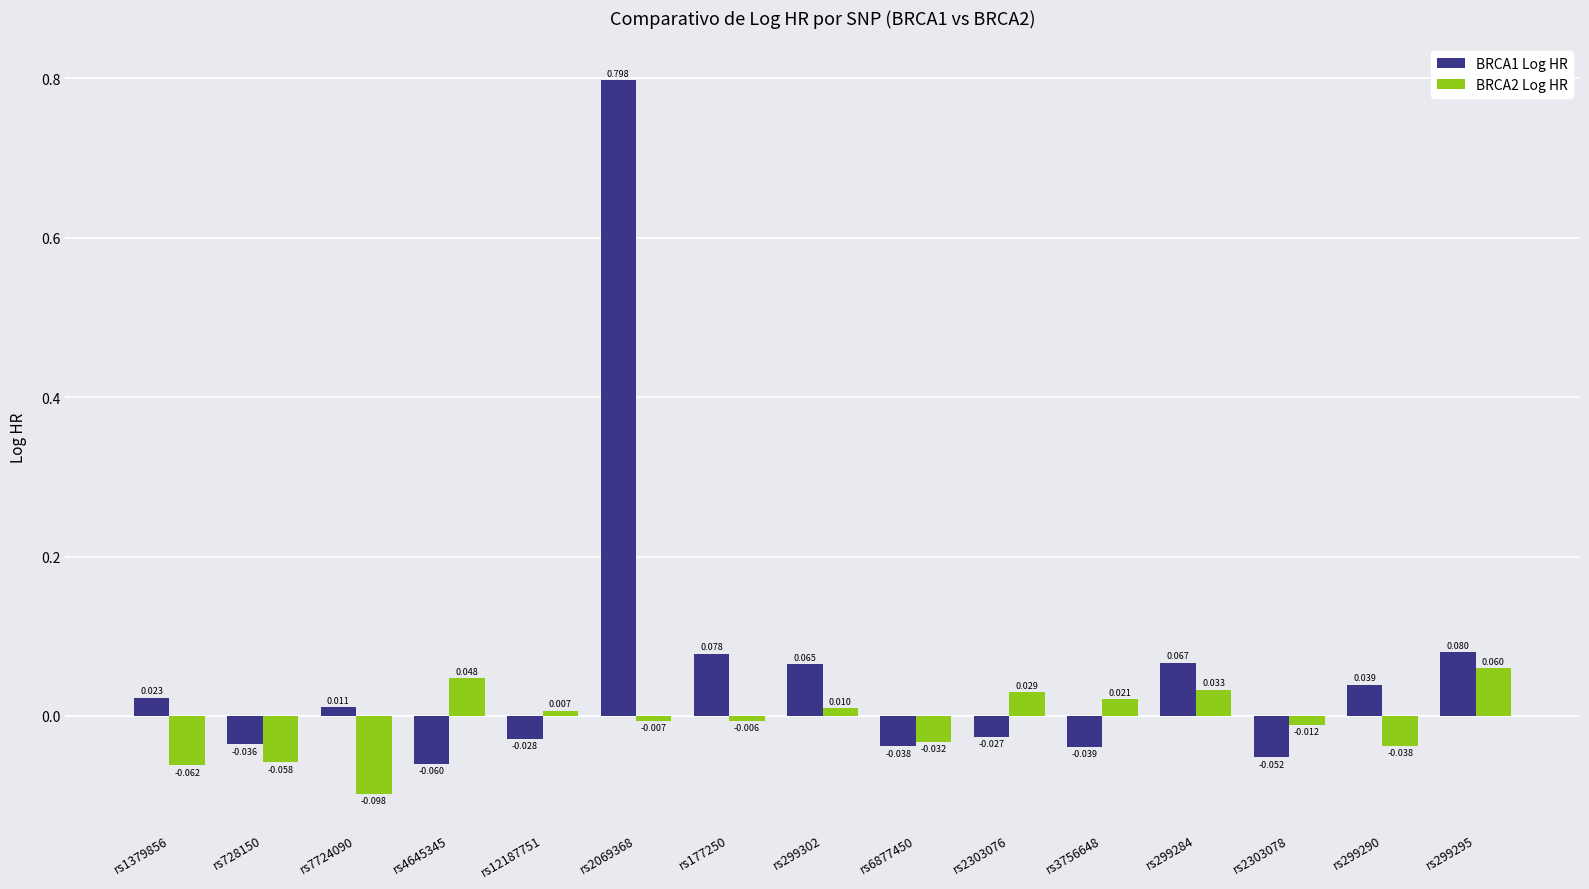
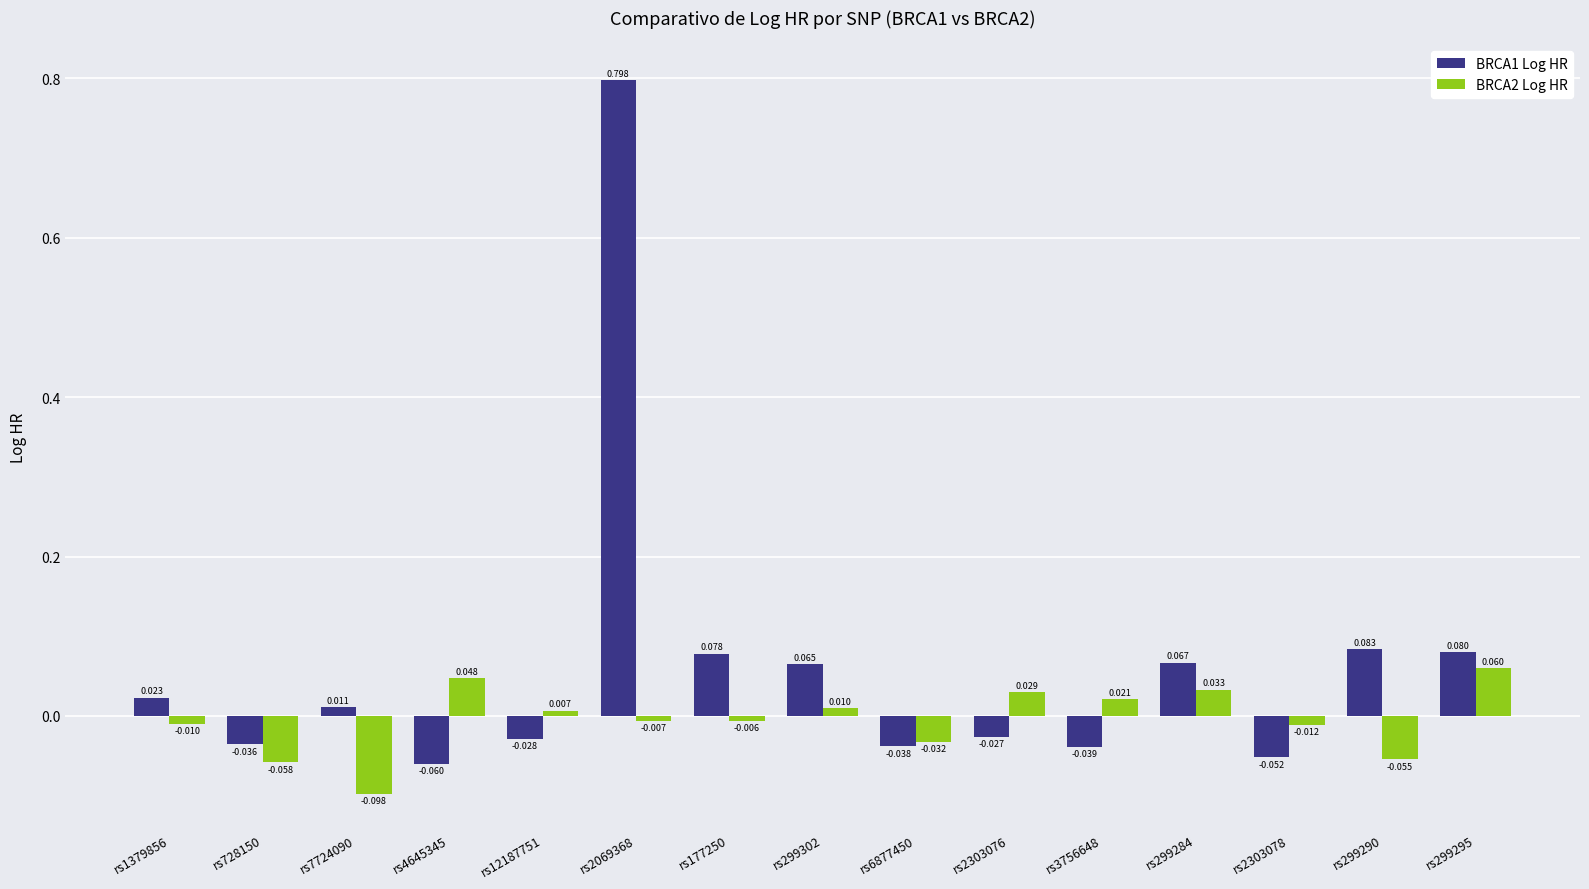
  {
    "BRCA1 Log HR": {
      "rs1379856": 0.023,
      "rs728150": -0.036,
      "rs7724090": 0.011,
      "rs4645345": -0.060,
      "rs12187751": -0.028,
      "rs2069368": 0.798,
      "rs177250": 0.078,
      "rs299302": 0.065,
      "rs6877450": -0.038,
      "rs2303076": -0.027,
      "rs3756648": -0.039,
      "rs299284": 0.067,
      "rs2303078": -0.052,
-     "rs299290": 0.039,
+     "rs299290": 0.083,
      "rs299295": 0.080
    },
    "BRCA2 Log HR": {
-     "rs1379856": -0.062,
+     "rs1379856": -0.010,
      "rs728150": -0.058,
      "rs7724090": -0.098,
      "rs4645345": 0.048,
      "rs12187751": 0.007,
      "rs2069368": -0.007,
      "rs177250": -0.006,
      "rs299302": 0.010,
      "rs6877450": -0.032,
      "rs2303076": 0.029,
      "rs3756648": 0.021,
      "rs299284": 0.033,
      "rs2303078": -0.012,
-     "rs299290": -0.038,
+     "rs299290": -0.055,
      "rs299295": 0.060
    }
  }
